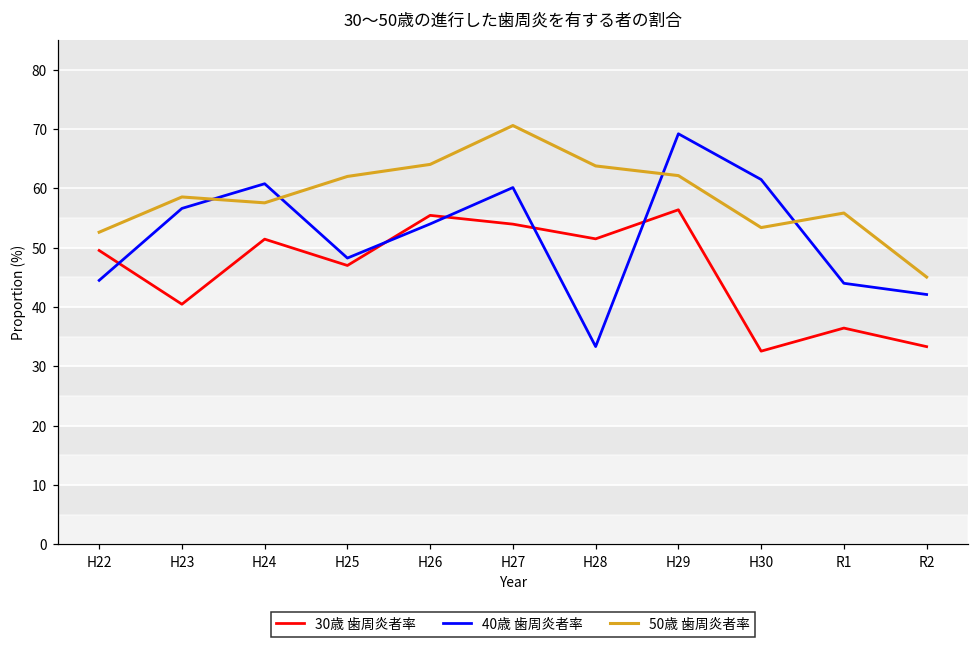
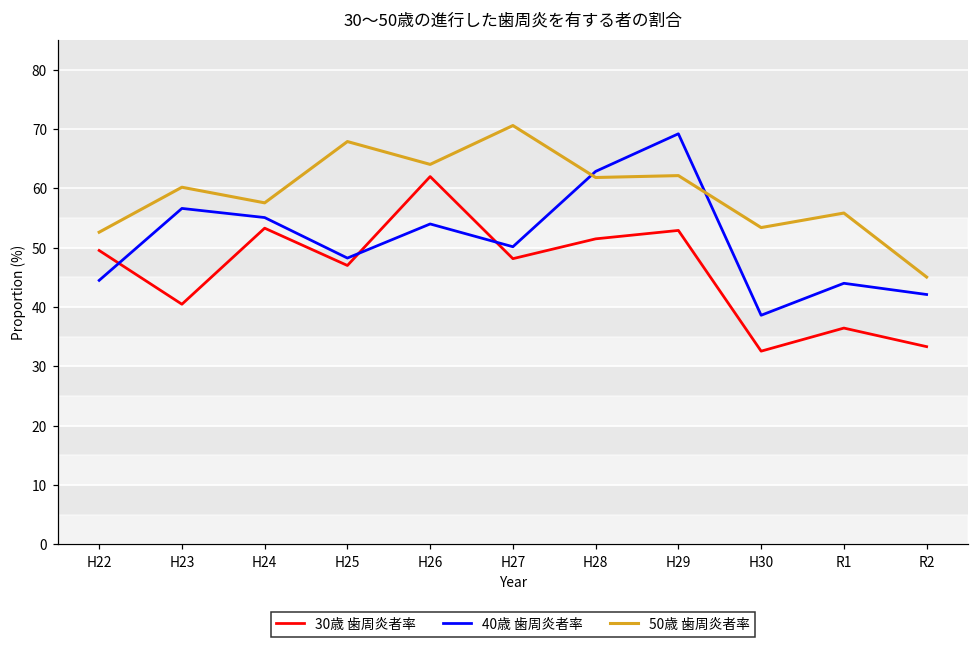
  {
    "30歳 歯周炎者率": {
      "H22": 50,
      "H23": 40,
-     "H24": 51,
+     "H24": 53,
      "H25": 47,
-     "H26": 55,
-     "H27": 54,
+     "H26": 62,
+     "H27": 48,
      "H28": 51,
-     "H29": 56,
+     "H29": 53,
      "H30": 33,
      "R1": 36,
      "R2": 33
    },
    "40歳 歯周炎者率": {
      "H22": 44,
      "H23": 57,
-     "H24": 61,
+     "H24": 55,
      "H25": 48,
      "H26": 54,
-     "H27": 60,
-     "H28": 33,
+     "H27": 50,
+     "H28": 63,
      "H29": 69,
-     "H30": 61,
+     "H30": 39,
      "R1": 44,
      "R2": 42
    },
    "50歳 歯周炎者率": {
      "H22": 53,
-     "H23": 59,
+     "H23": 60,
      "H24": 58,
-     "H25": 62,
+     "H25": 68,
      "H26": 64,
      "H27": 71,
-     "H28": 64,
+     "H28": 62,
      "H29": 62,
      "H30": 53,
      "R1": 56,
      "R2": 45
    }
  }
